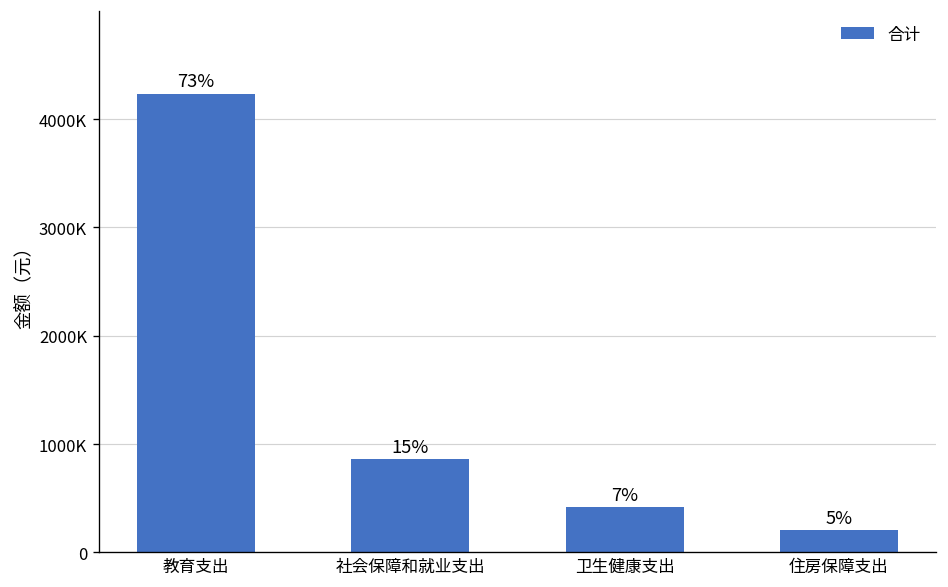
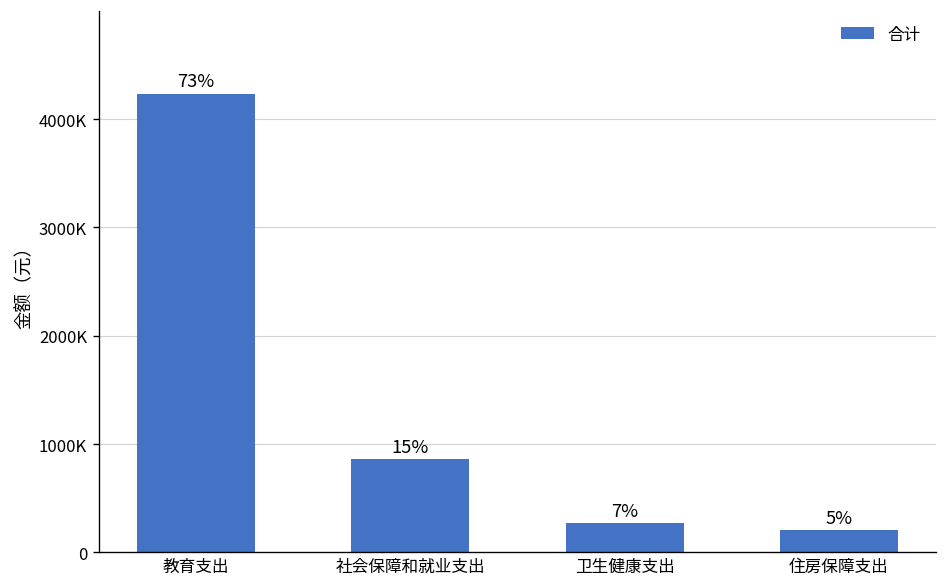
  {
-   "卫生健康支出": 400000
+   "卫生健康支出": 300000
  }
